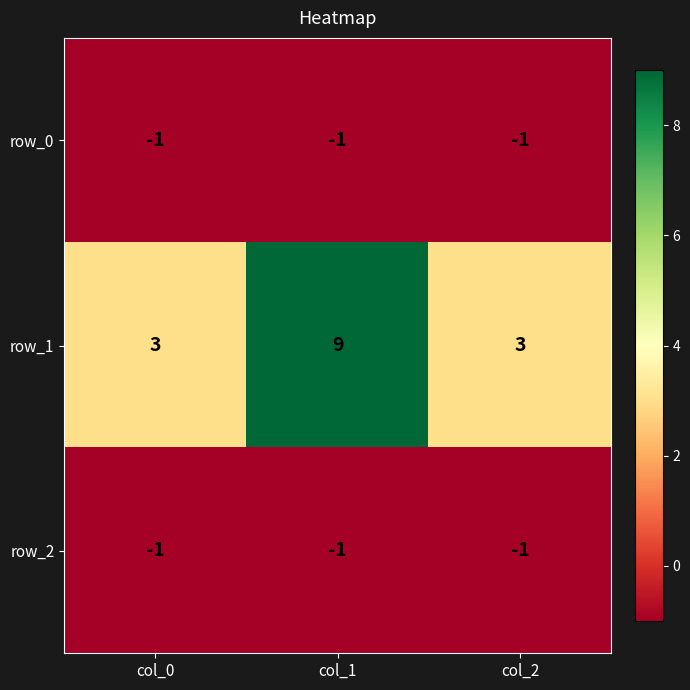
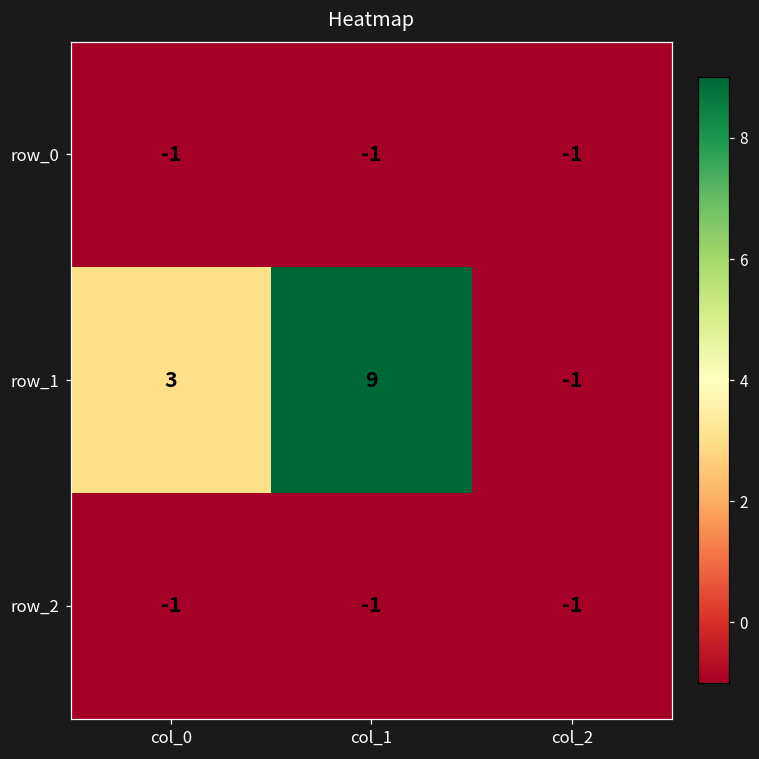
  {
    "row_0": {
      "col_0": -1,
      "col_1": -1,
      "col_2": -1
    },
    "row_1": {
      "col_0": 3,
      "col_1": 9,
-     "col_2": 3
+     "col_2": -1
    },
    "row_2": {
      "col_0": -1,
      "col_1": -1,
      "col_2": -1
    }
  }
